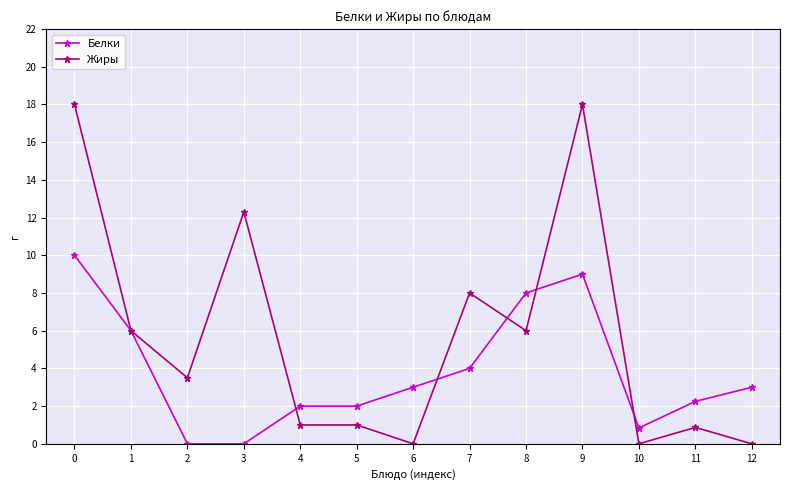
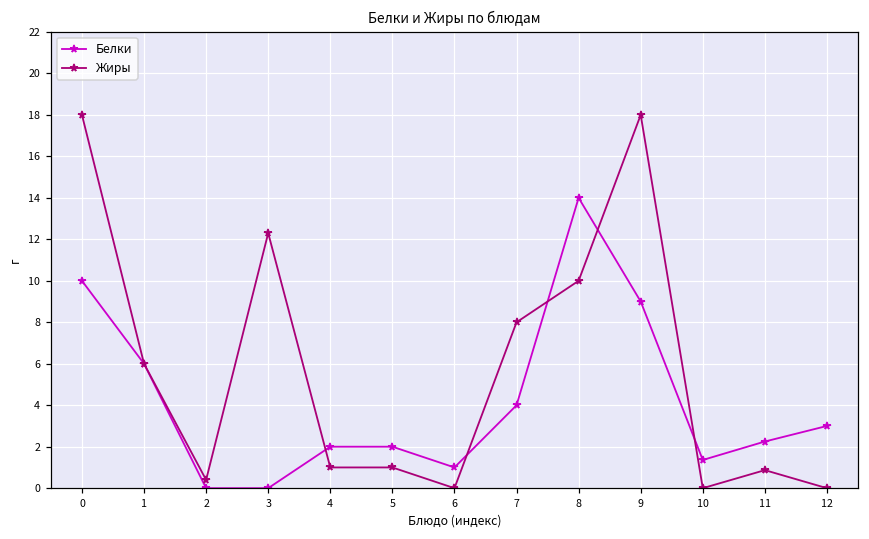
  {
    "Белки": {
      "0": 10.0,
      "2": 0.0,
      "3": 0.0,
      "4": 2.0,
      "5": 2.0,
-     "6": 3,
+     "6": 1,
      "7": 4.0,
-     "8": 8,
+     "8": 14,
      "9": 9.0,
-     "10": 0.8,
+     "10": 1.4,
      "11": 2.3,
      "12": 3.0
    },
    "Жиры": {
      "0": 18.0,
-     "2": 3.5,
+     "2": 0.4,
      "3": 12.3,
      "4": 1.0,
      "5": 1.0,
      "6": 0.0,
      "7": 8.0,
-     "8": 6,
+     "8": 10,
      "9": 18.0,
      "10": 0.0,
      "11": 0.9,
      "12": 0.0
    }
  }
